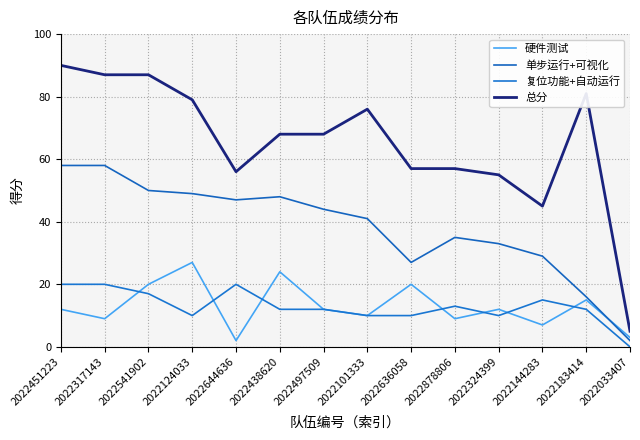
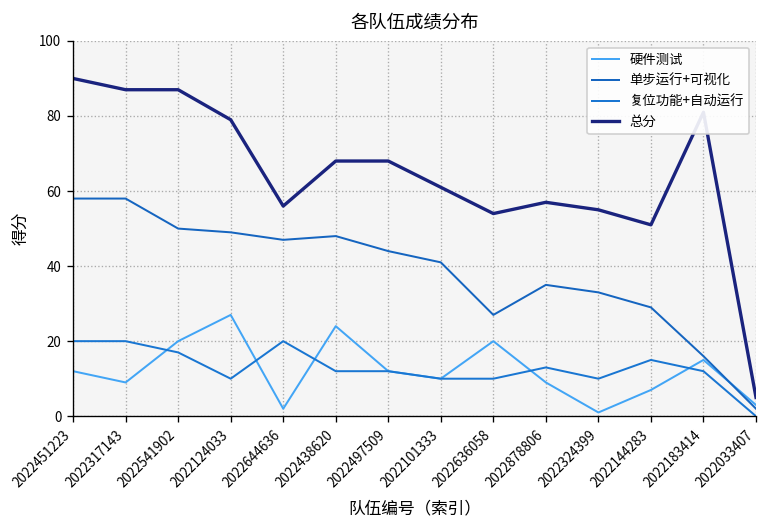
  {
    "硬件测试": {
      "2022451223": 12,
      "2022317143": 9,
      "2022541902": 20,
      "2022124033": 27,
      "2022644636": 2,
      "2022438620": 24,
      "2022636058": 20,
      "2022878806": 9,
-     "2022324399": 12,
+     "2022324399": 1,
      "2022144283": 7,
      "2022183414": 15,
      "2022033407": 3
    },
    "总分": {
      "2022451223": 90,
      "2022317143": 87,
      "2022541902": 87,
      "2022124033": 79,
      "2022644636": 56,
      "2022438620": 68,
      "2022497509": 68,
-     "2022101333": 76,
-     "2022636058": 57,
+     "2022101333": 61,
+     "2022636058": 54,
      "2022878806": 57,
      "2022324399": 55,
-     "2022144283": 45,
+     "2022144283": 51,
      "2022033407": 5
    }
  }
